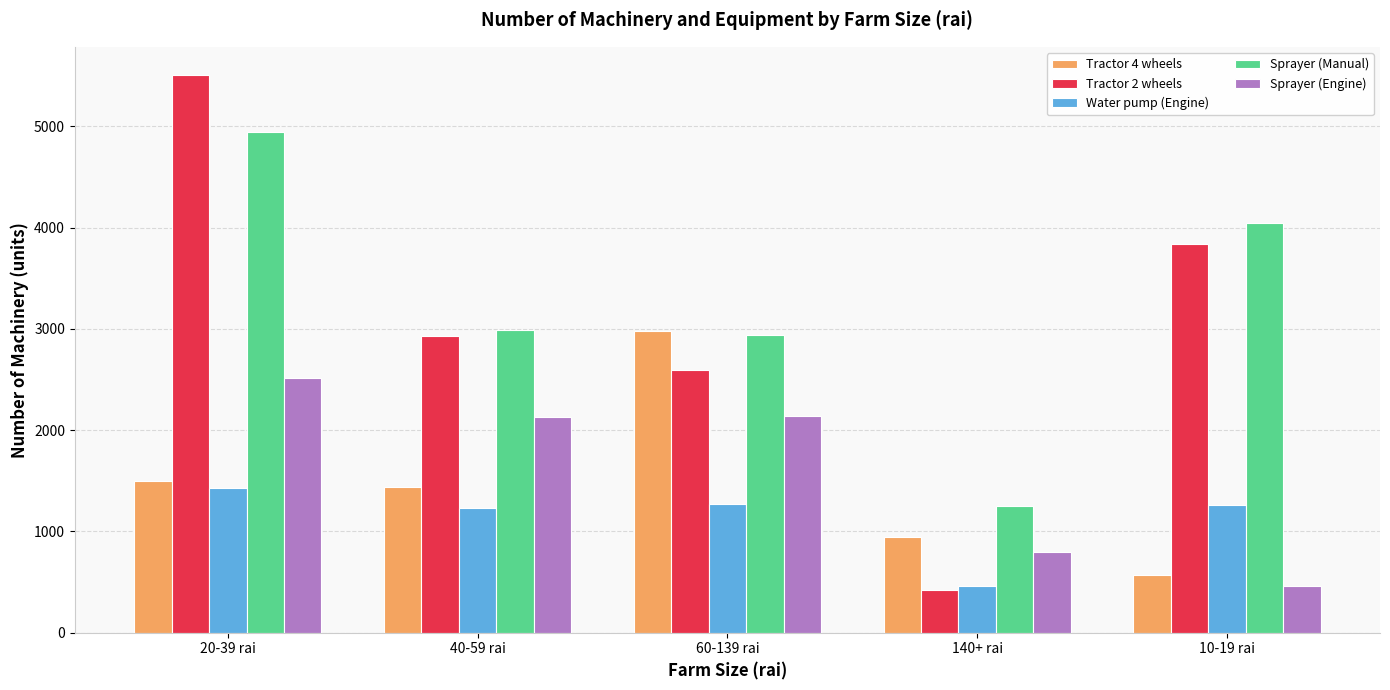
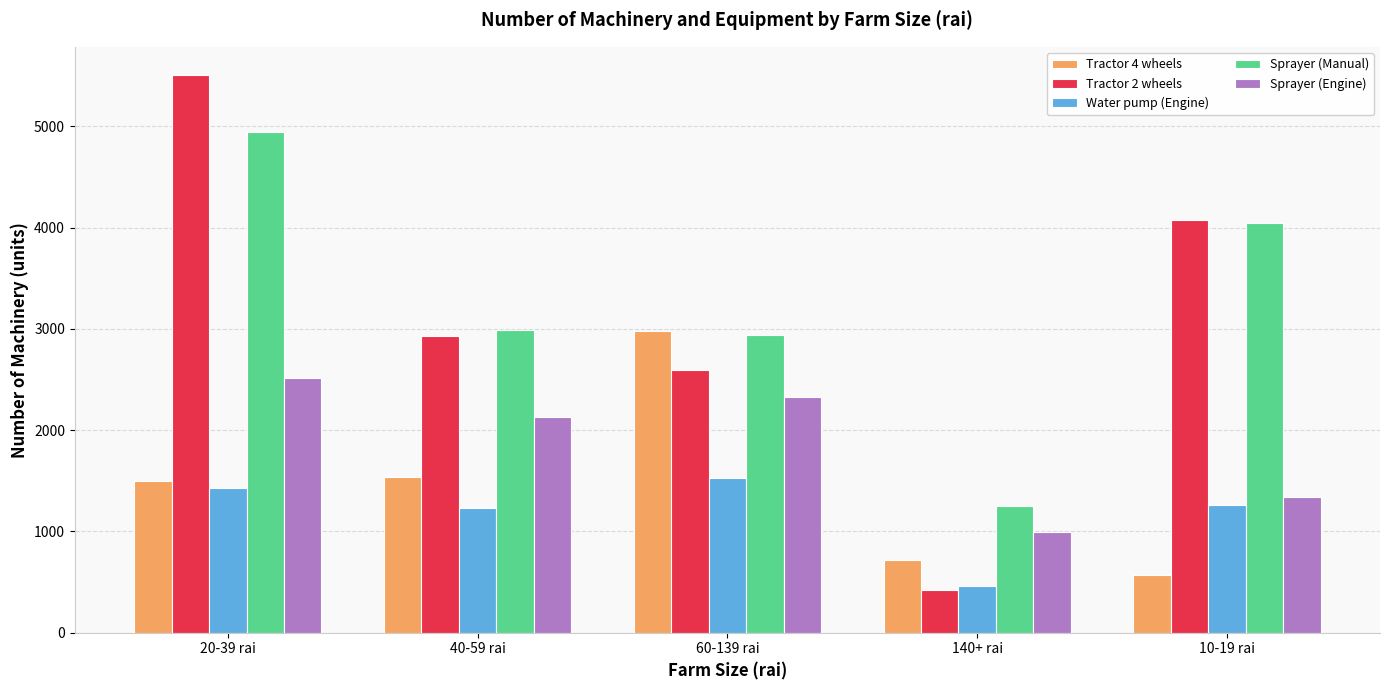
  {
    "Tractor 4 wheels": {
      "20-39 rai": 1500,
-     "40-59 rai": 1440,
+     "40-59 rai": 1530,
      "60-139 rai": 2980,
-     "140+ rai": 940,
+     "140+ rai": 720,
      "10-19 rai": 570
    },
    "Tractor 2 wheels": {
      "20-39 rai": 5510,
      "40-59 rai": 2930,
      "60-139 rai": 2590,
      "140+ rai": 420,
-     "10-19 rai": 3840
+     "10-19 rai": 4080
    },
    "Water pump (Engine)": {
      "20-39 rai": 1430,
      "40-59 rai": 1230,
-     "60-139 rai": 1270,
+     "60-139 rai": 1530,
      "140+ rai": 460,
      "10-19 rai": 1260
    },
    "Sprayer (Manual)": {
      "20-39 rai": 4950,
      "40-59 rai": 2990,
      "60-139 rai": 2940,
      "140+ rai": 1250,
      "10-19 rai": 4050
    },
    "Sprayer (Engine)": {
      "20-39 rai": 2520,
      "40-59 rai": 2130,
-     "60-139 rai": 2140,
-     "140+ rai": 800,
-     "10-19 rai": 470
+     "60-139 rai": 2330,
+     "140+ rai": 990,
+     "10-19 rai": 1340
    }
  }
